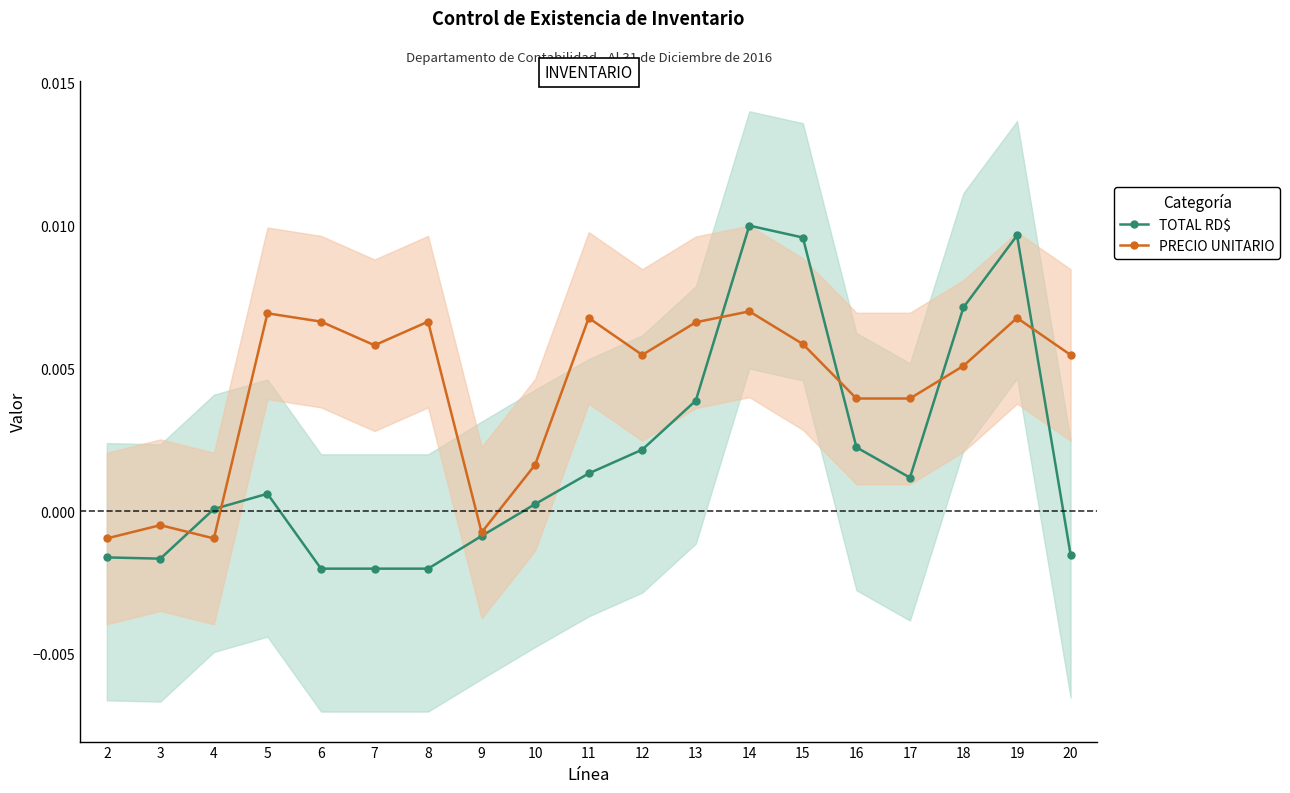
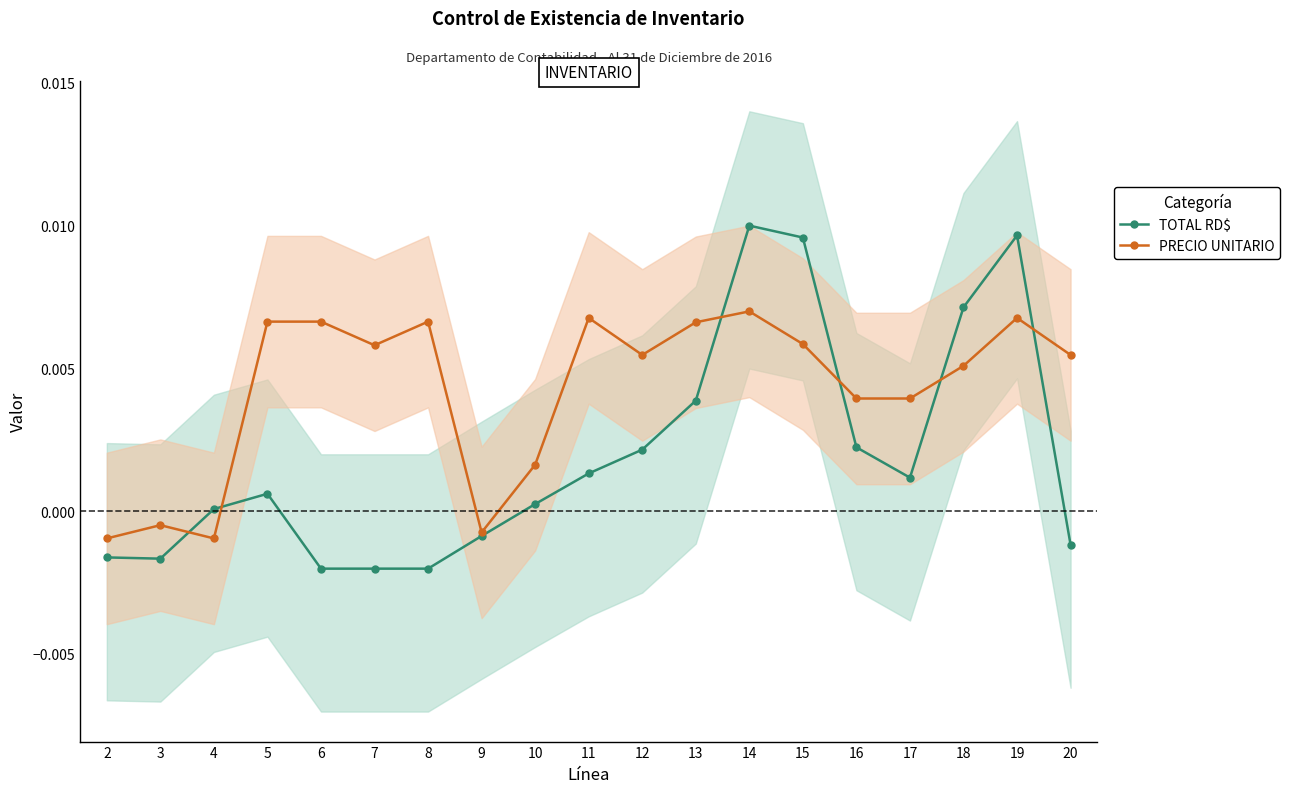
  {
    "TOTAL RD$": {
      "2": -0.0016,
      "3": -0.0017,
      "4": 0.0001,
      "5": 0.0006,
      "6": -0.0020,
      "7": -0.0020,
      "8": -0.0020,
      "9": -0.0009,
      "10": 0.0003,
      "11": 0.0013,
      "12": 0.0022,
      "13": 0.0039,
      "15": 0.0096,
      "16": 0.0022,
      "17": 0.0012,
      "18": 0.0071,
      "19": 0.0097,
-     "20": -0.0015
+     "20": -0.0012
    },
    "PRECIO UNITARIO": {
      "2": -0.0009,
      "3": -0.0005,
      "4": -0.0009,
-     "5": 0.0069,
+     "5": 0.0066,
      "6": 0.0066,
      "7": 0.0058,
      "8": 0.0066,
      "9": -0.0007,
      "10": 0.0016,
      "11": 0.0068,
      "12": 0.0055,
      "13": 0.0066,
      "14": 0.0070,
      "15": 0.0059,
      "16": 0.0040,
      "17": 0.0040,
      "18": 0.0051,
      "19": 0.0068,
      "20": 0.0055
    }
  }
